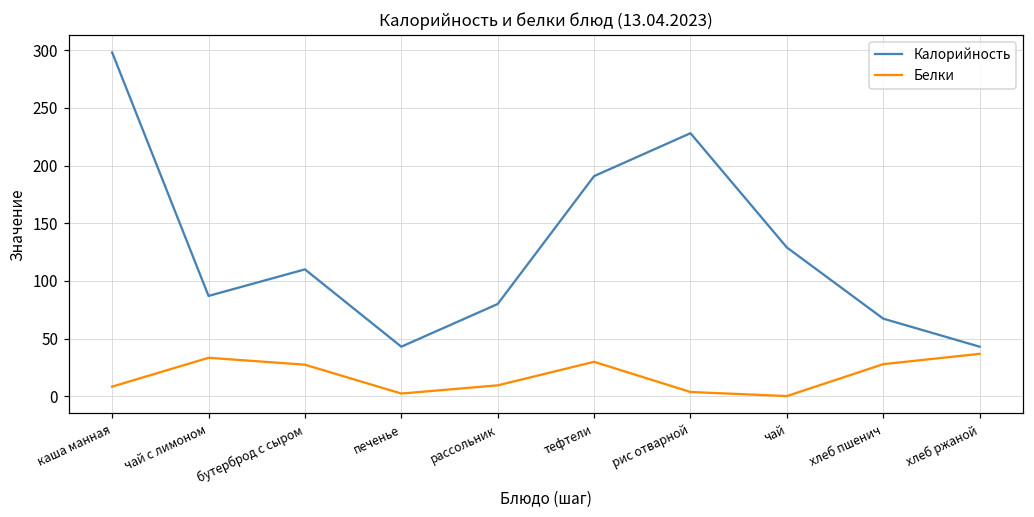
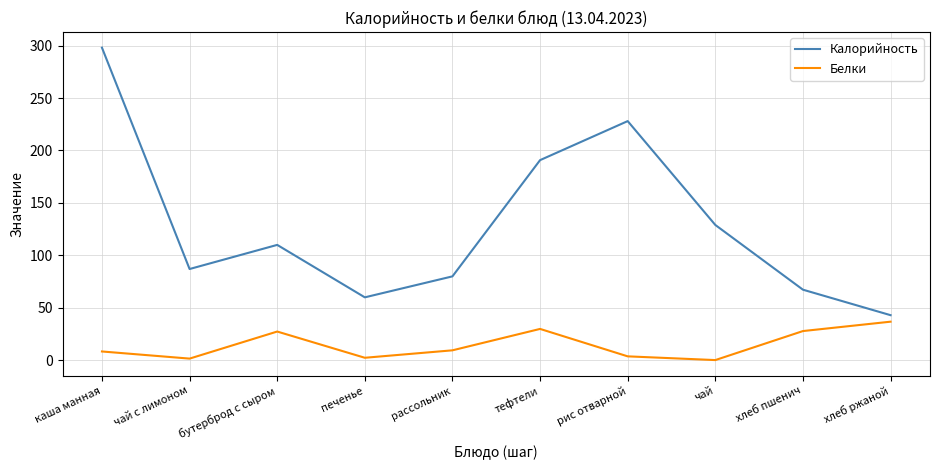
  {
    "Калорийность": {
      "каша манная": 298,
      "чай с лимоном": 87,
      "бутерброд с сыром": 110,
-     "печенье": 43,
+     "печенье": 60,
      "рассольник": 80,
      "тефтели": 191,
      "рис отварной": 228,
      "чай": 129,
      "хлеб пшенич": 67,
      "хлеб ржаной": 43
    },
    "Белки": {
      "каша манная": 8,
-     "чай с лимоном": 33,
+     "чай с лимоном": 2,
      "бутерброд с сыром": 27,
      "печенье": 2,
      "рассольник": 10,
      "тефтели": 30,
      "рис отварной": 4,
      "чай": 0,
      "хлеб пшенич": 28,
      "хлеб ржаной": 37
    }
  }
